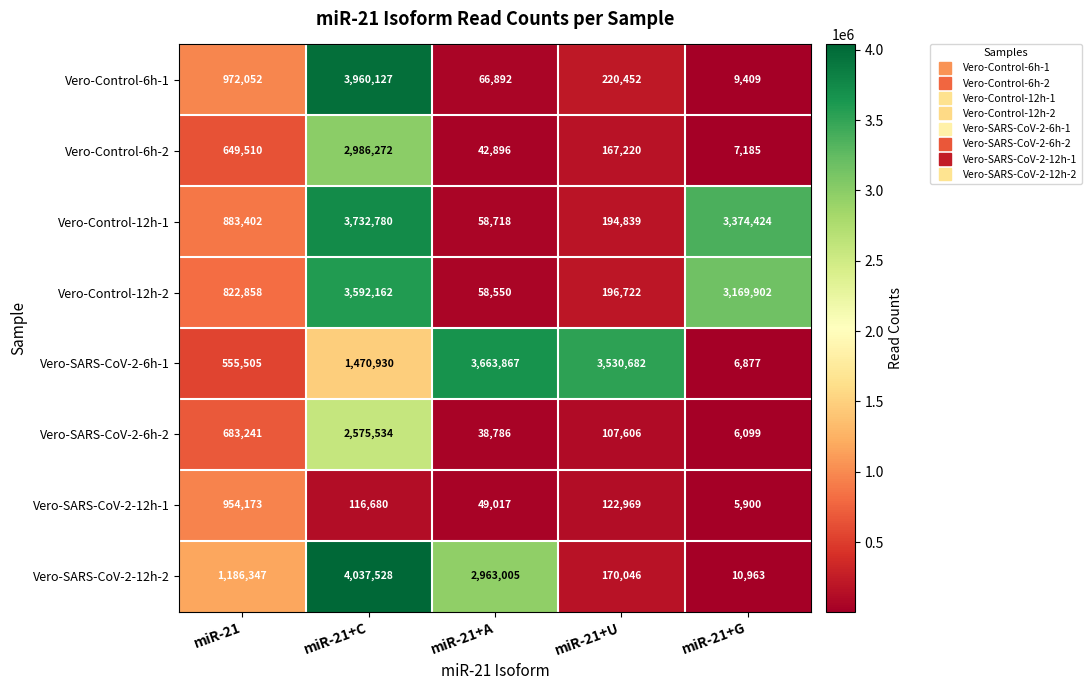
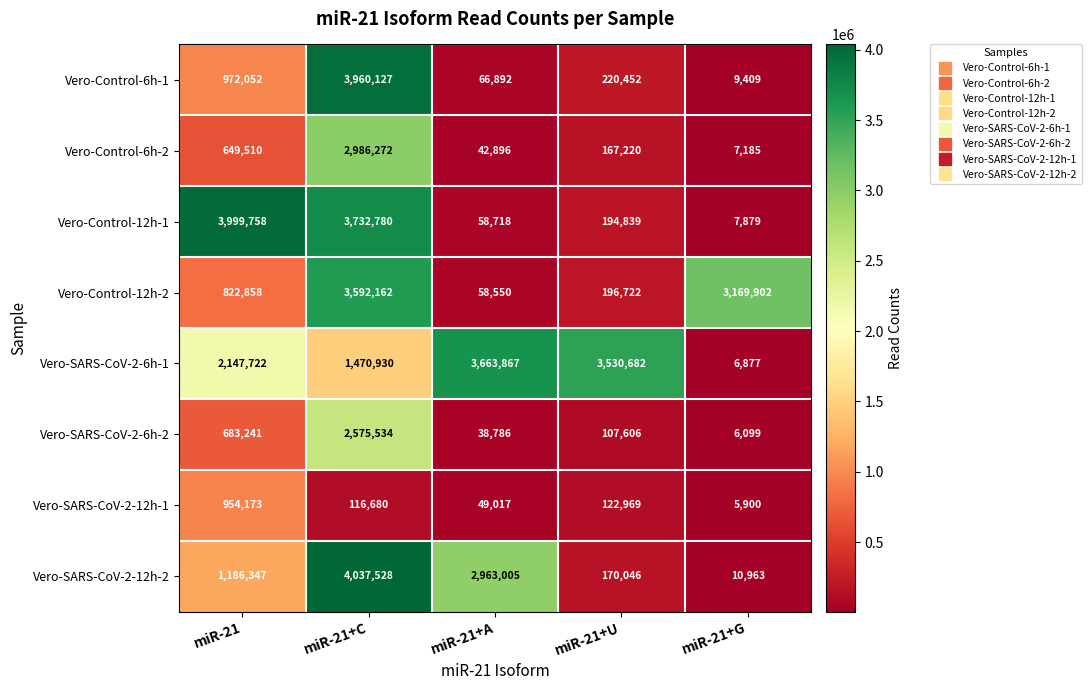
  {
    "Vero-Control-6h-1": {
      "miR-21": "972,052",
      "miR-21+C": "3,960,127",
      "miR-21+A": "66,892",
      "miR-21+U": "220,452",
      "miR-21+G": "9,409"
    },
    "Vero-Control-6h-2": {
      "miR-21": "649,510",
      "miR-21+C": "2,986,272",
      "miR-21+A": "42,896",
      "miR-21+U": "167,220",
      "miR-21+G": "7,185"
    },
    "Vero-Control-12h-1": {
-     "miR-21": "883,402",
+     "miR-21": "3,999,758",
      "miR-21+C": "3,732,780",
      "miR-21+A": "58,718",
      "miR-21+U": "194,839",
-     "miR-21+G": "3,374,424"
+     "miR-21+G": "7,879"
    },
    "Vero-Control-12h-2": {
      "miR-21": "822,858",
      "miR-21+C": "3,592,162",
      "miR-21+A": "58,550",
      "miR-21+U": "196,722",
      "miR-21+G": "3,169,902"
    },
    "Vero-SARS-CoV-2-6h-1": {
-     "miR-21": "555,505",
+     "miR-21": "2,147,722",
      "miR-21+C": "1,470,930",
      "miR-21+A": "3,663,867",
      "miR-21+U": "3,530,682",
      "miR-21+G": "6,877"
    },
    "Vero-SARS-CoV-2-6h-2": {
      "miR-21": "683,241",
      "miR-21+C": "2,575,534",
      "miR-21+A": "38,786",
      "miR-21+U": "107,606",
      "miR-21+G": "6,099"
    },
    "Vero-SARS-CoV-2-12h-1": {
      "miR-21": "954,173",
      "miR-21+C": "116,680",
      "miR-21+A": "49,017",
      "miR-21+U": "122,969",
      "miR-21+G": "5,900"
    },
    "Vero-SARS-CoV-2-12h-2": {
      "miR-21": "1,186,347",
      "miR-21+C": "4,037,528",
      "miR-21+A": "2,963,005",
      "miR-21+U": "170,046",
      "miR-21+G": "10,963"
    }
  }
